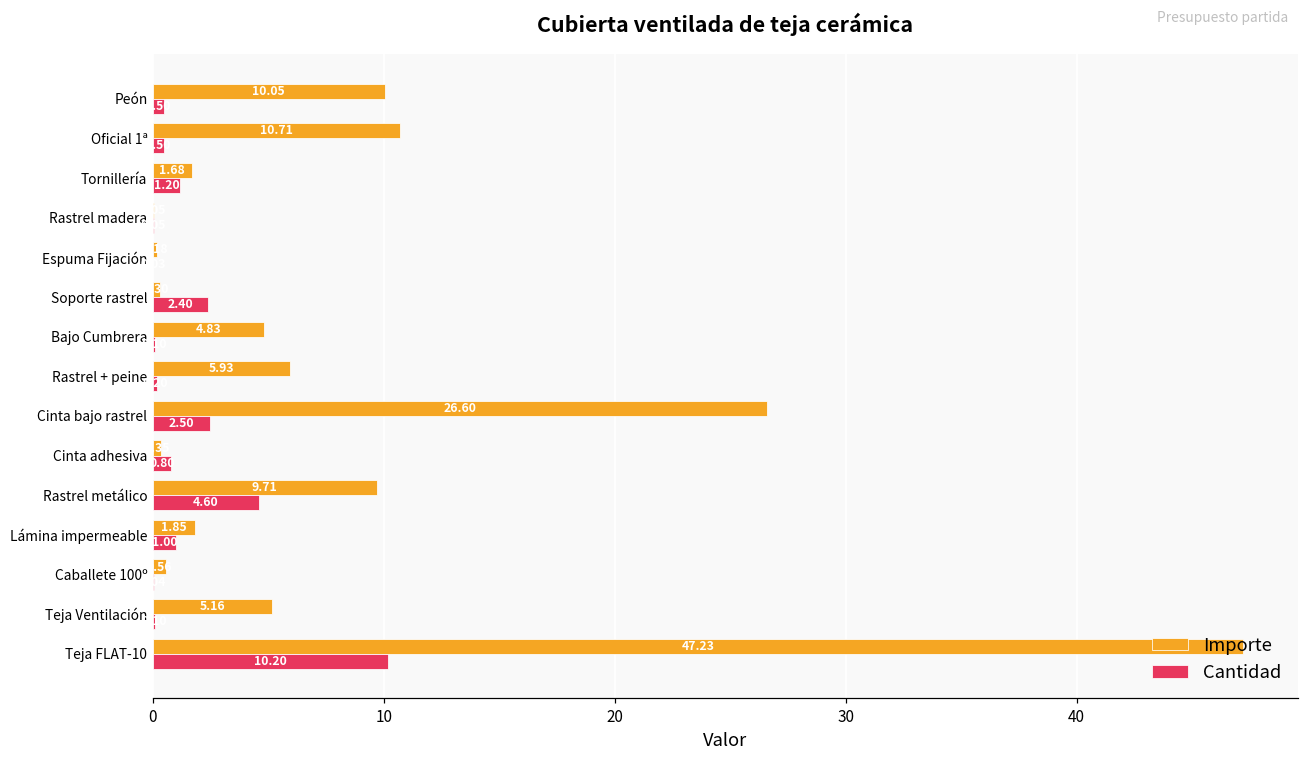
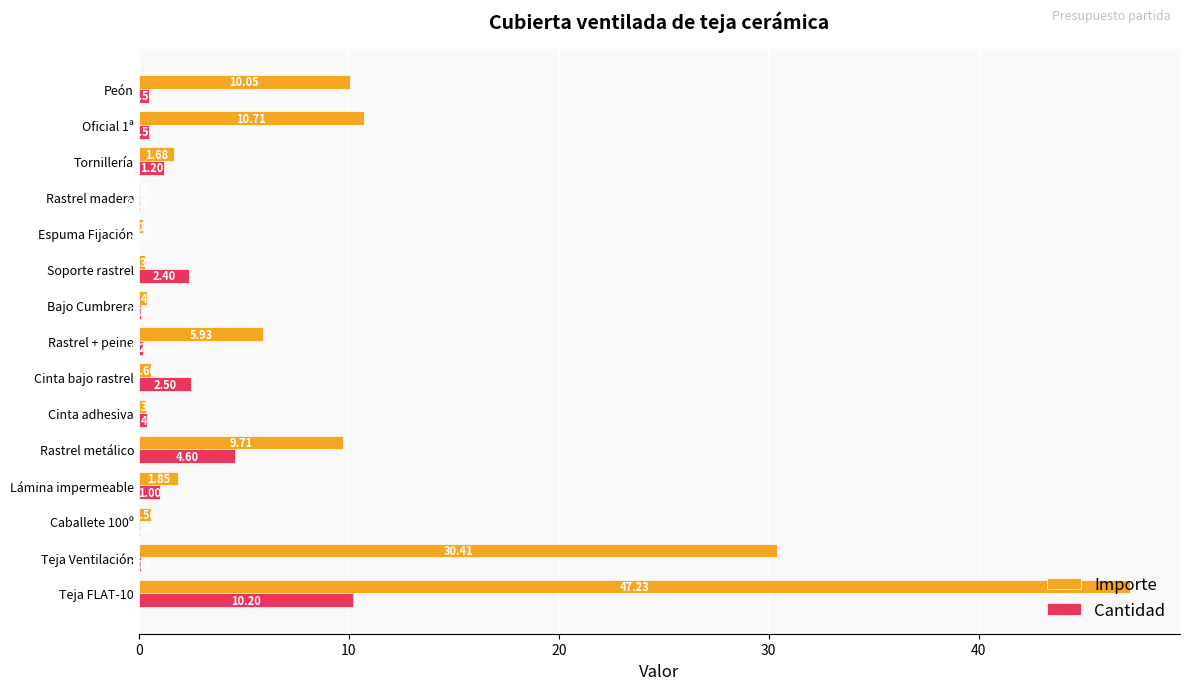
  {
    "Importe": {
      "Peón": 10.05,
      "Oficial 1ª": 10.71,
      "Tornillería": 1.68,
-     "Bajo Cumbrera": 4.8,
+     "Bajo Cumbrera": 0.4,
      "Rastrel + peine": 5.93,
-     "Cinta bajo rastrel": 26.6,
+     "Cinta bajo rastrel": 0.6,
      "Rastrel metálico": 9.71,
      "Lámina impermeable": 1.85,
-     "Teja Ventilación": 5.16,
+     "Teja Ventilación": 30.41,
      "Teja FLAT-10": 47.23
    },
    "Cantidad": {
      "Peón": 0.5,
      "Oficial 1ª": 0.5,
      "Rastrel + peine": 0.2,
-     "Cinta adhesiva": 0.8
+     "Cinta adhesiva": 0.4
    }
  }
